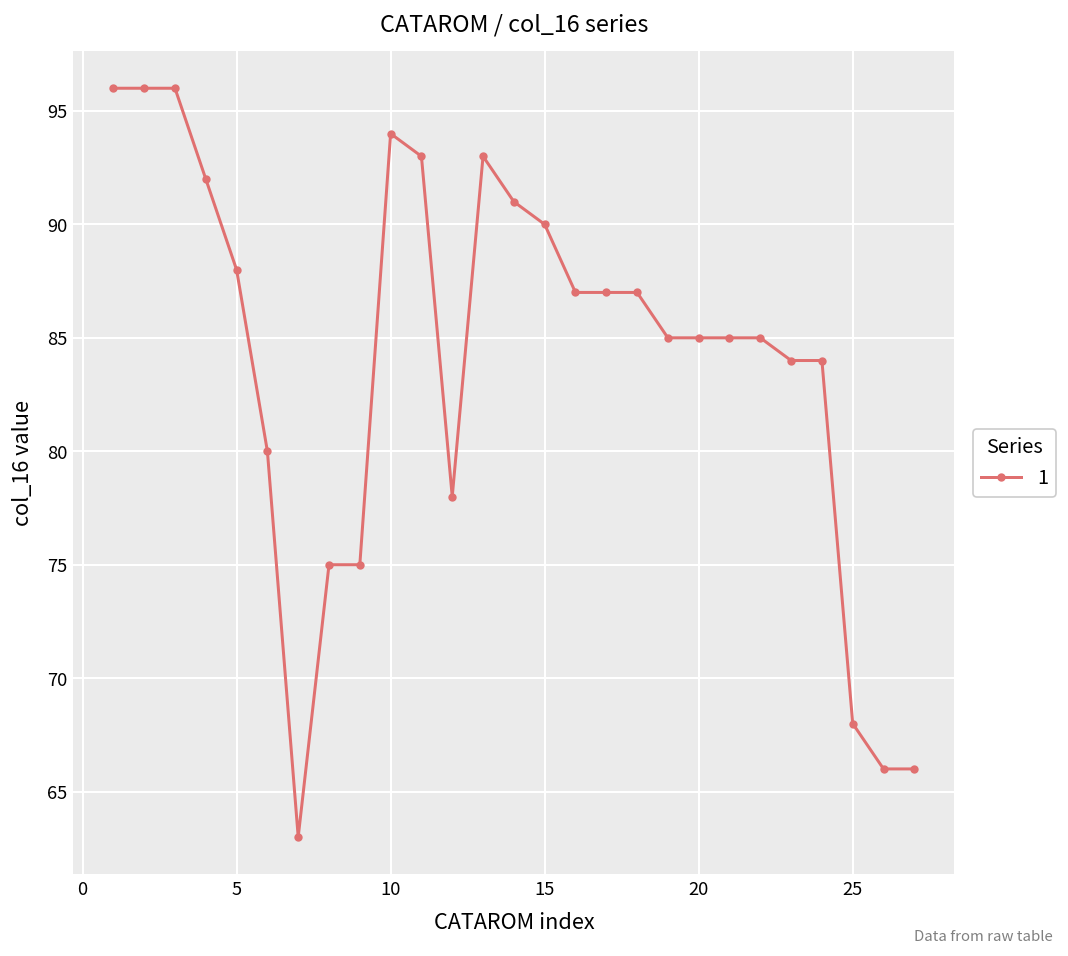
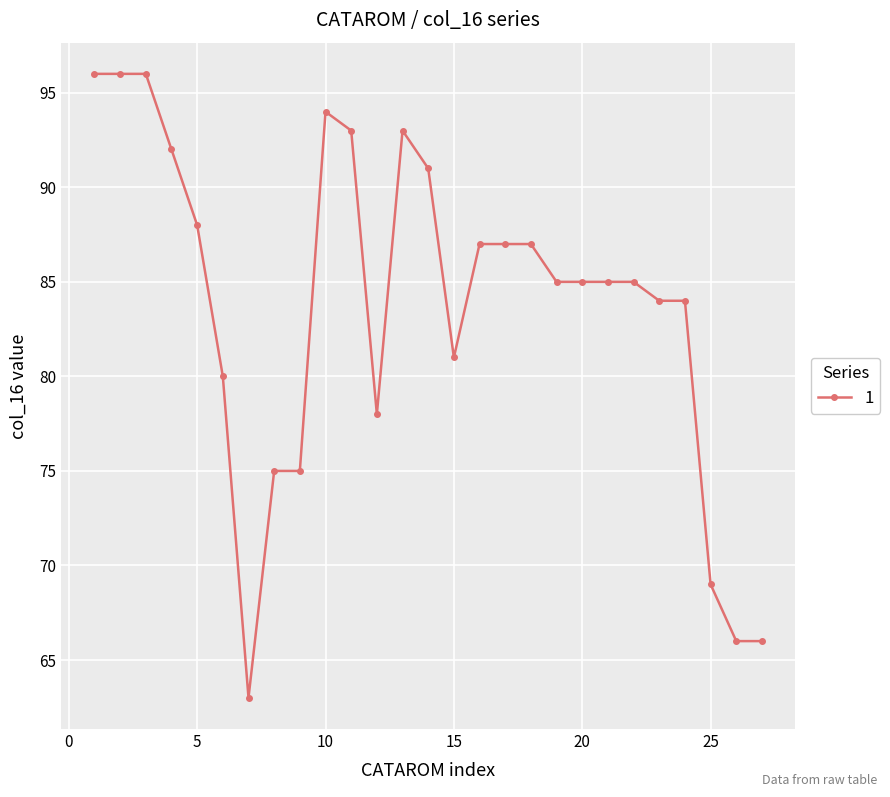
  {
    "5": 88,
    "10": 94,
-   "15": 90,
+   "15": 81,
    "20": 85,
-   "25": 68
+   "25": 69
  }
